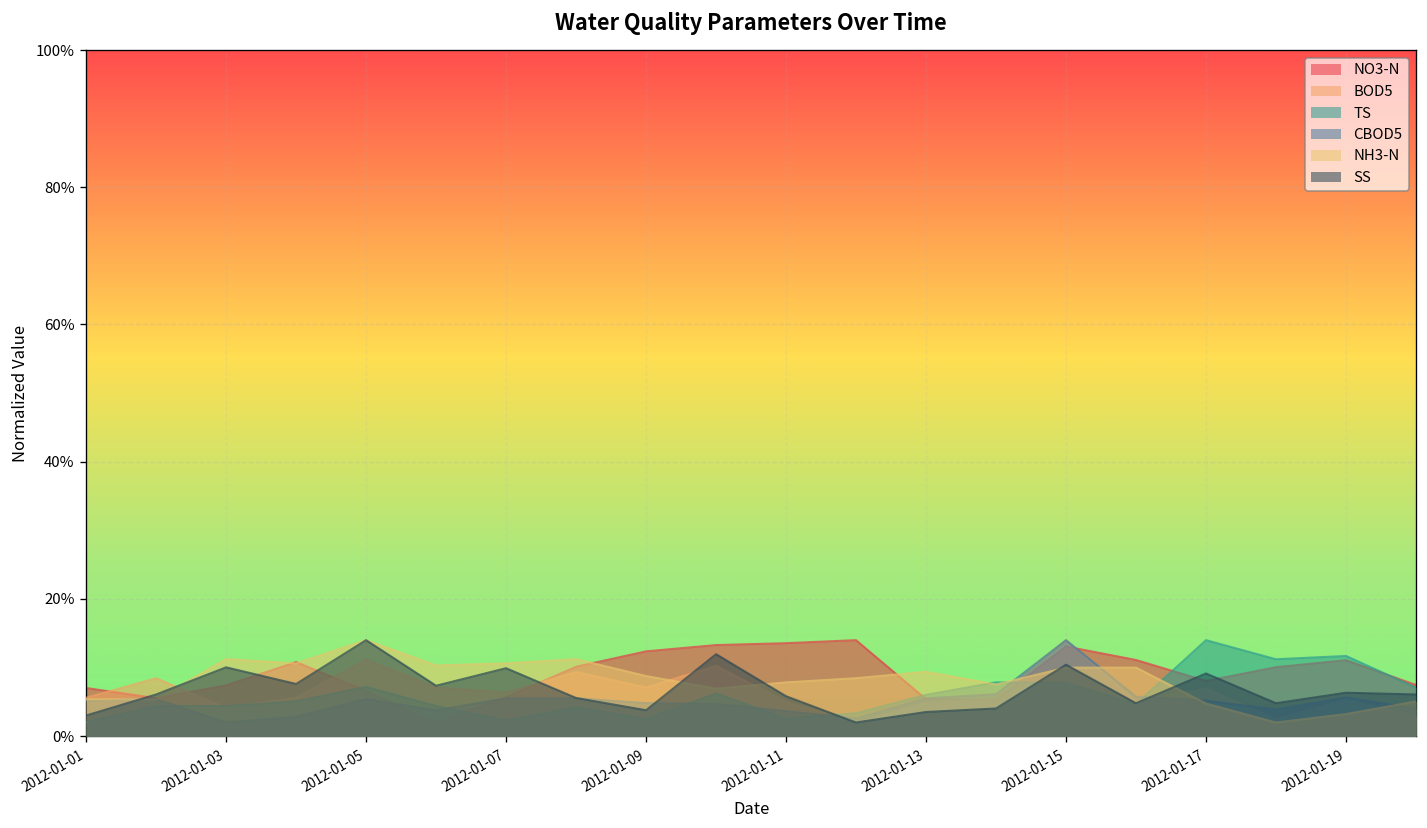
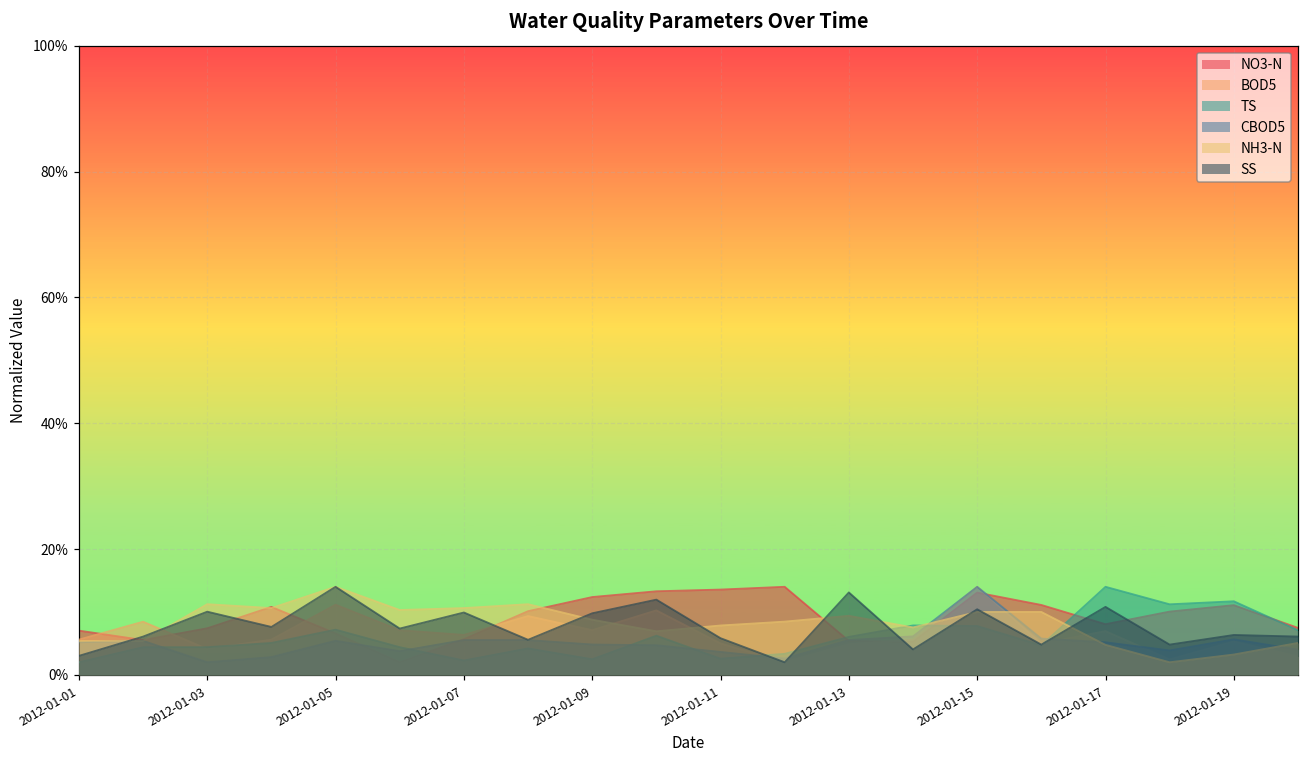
  {
    "NO3-N": {
      "2012-01-01": "7%",
      "2012-01-03": "7%",
      "2012-01-05": "7%",
      "2012-01-09": "12%",
      "2012-01-11": "14%",
      "2012-01-15": "13%",
      "2012-01-17": "8%",
      "2012-01-19": "11%"
    },
    "SS": {
      "2012-01-01": "3%",
      "2012-01-03": "10%",
      "2012-01-07": "10%",
-     "2012-01-09": "4%",
+     "2012-01-09": "10%",
      "2012-01-11": "6%",
-     "2012-01-13": "4%",
-     "2012-01-17": "9%",
+     "2012-01-13": "13%",
+     "2012-01-17": "11%",
      "2012-01-19": "6%"
    }
  }
